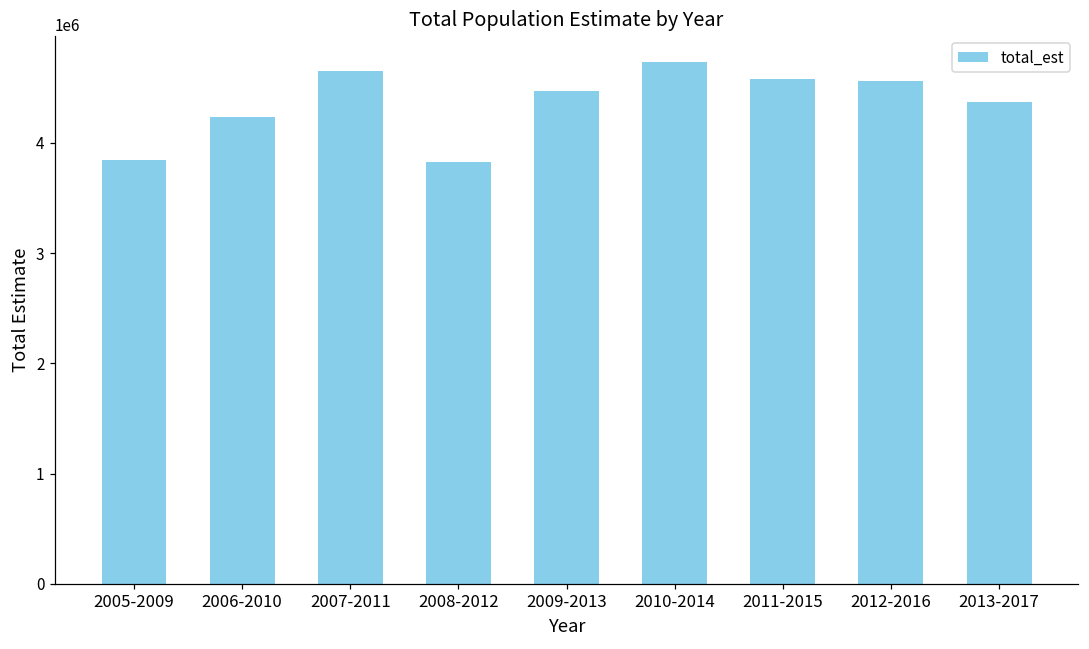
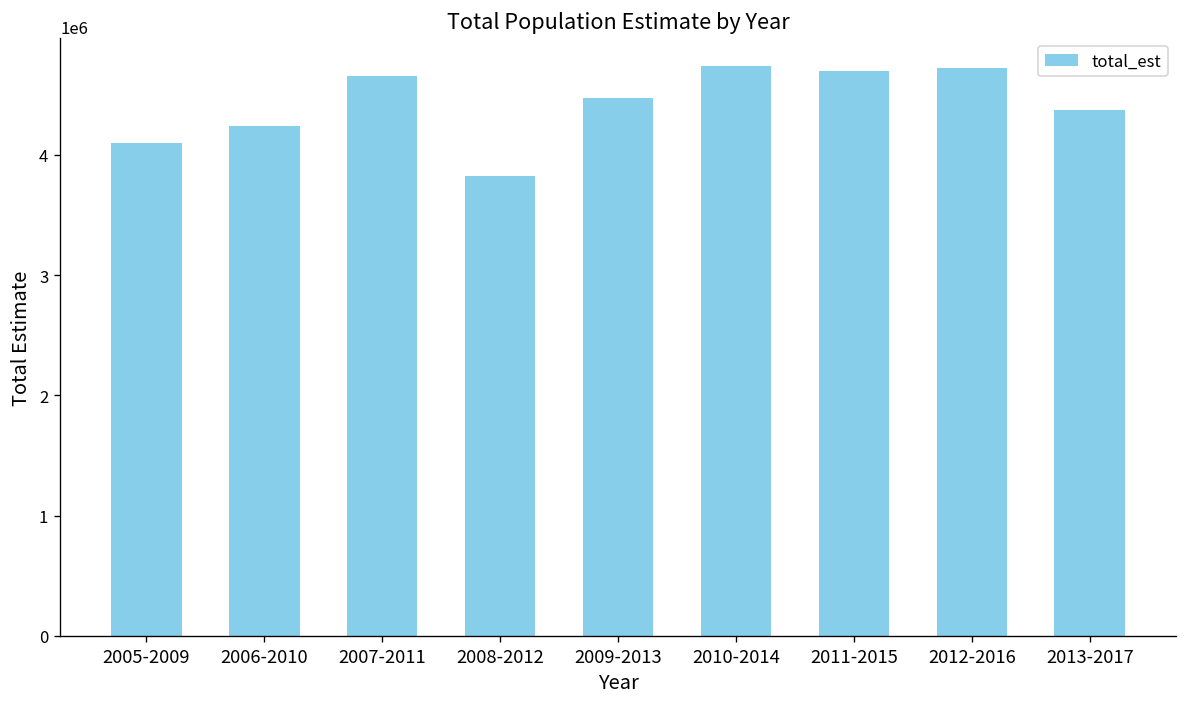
  {
-   "2005-2009": 3850000,
+   "2005-2009": 4100000,
    "2006-2010": 4240000,
    "2007-2011": 4660000,
    "2008-2012": 3820000,
    "2009-2013": 4470000,
    "2010-2014": 4740000,
-   "2011-2015": 4580000,
-   "2012-2016": 4560000,
+   "2011-2015": 4700000,
+   "2012-2016": 4720000,
    "2013-2017": 4370000
  }
